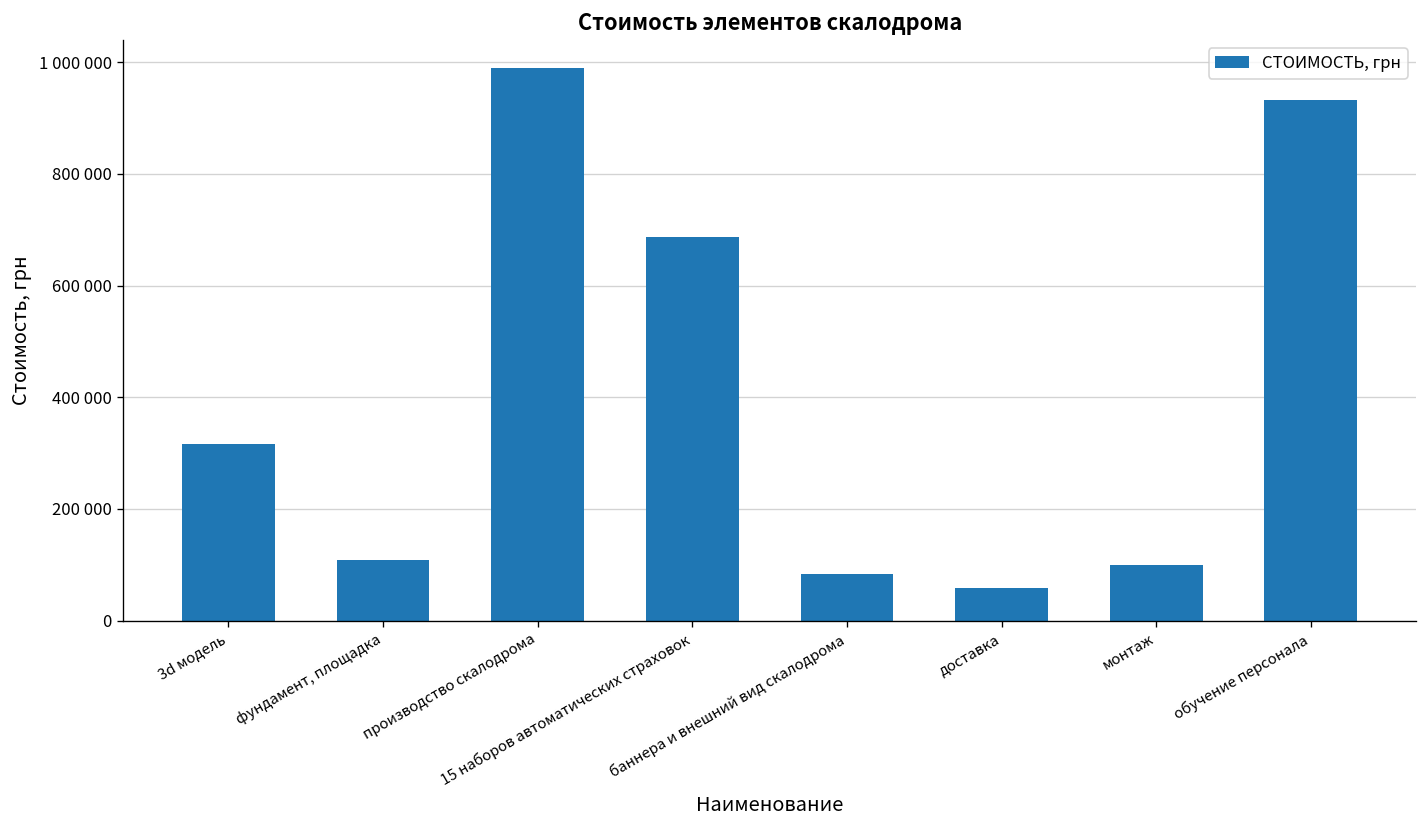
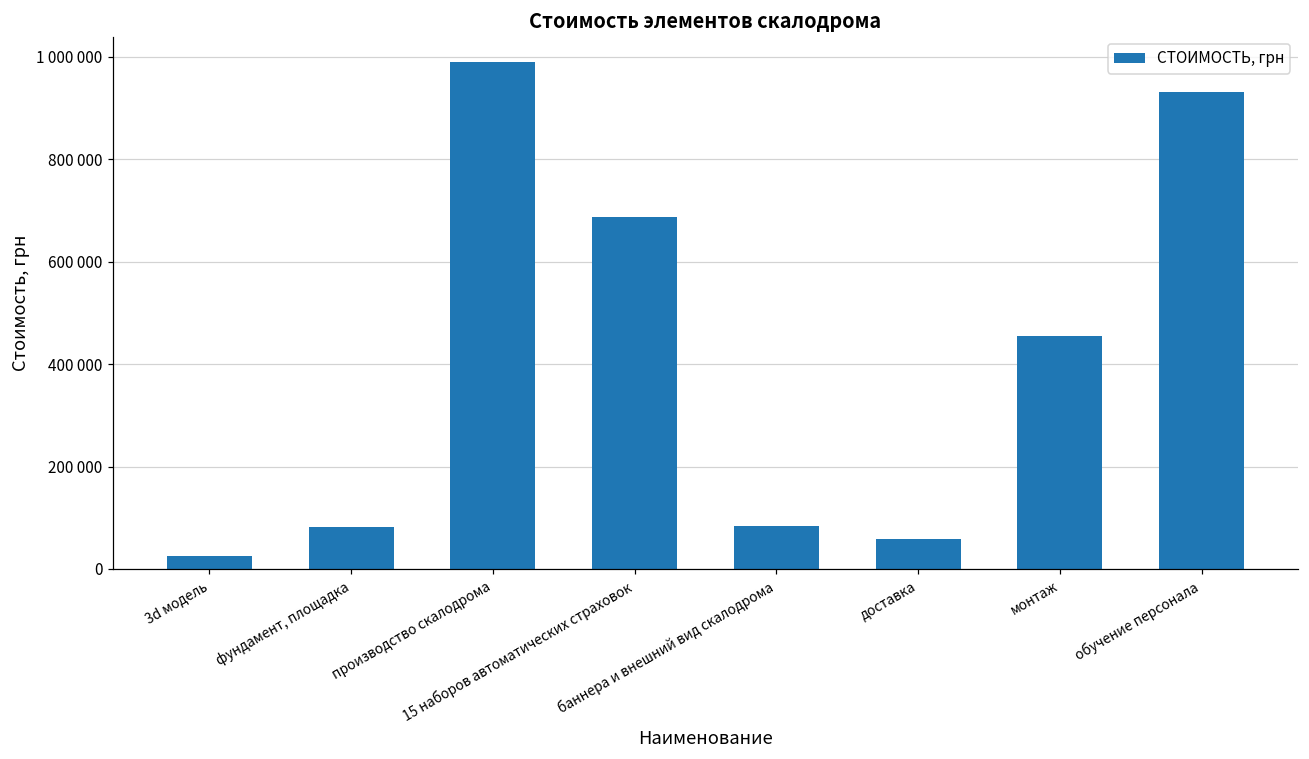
  {
-   "3d модель": 320000,
-   "фундамент, площадка": 110000,
+   "3d модель": 30000,
+   "фундамент, площадка": 80000,
    "производство скалодрома": 990000,
    "15 наборов автоматических страховок": 690000,
    "баннера и внешний вид скалодрома": 80000,
    "доставка": 60000,
-   "монтаж": 100000,
+   "монтаж": 450000,
    "обучение персонала": 930000
  }
